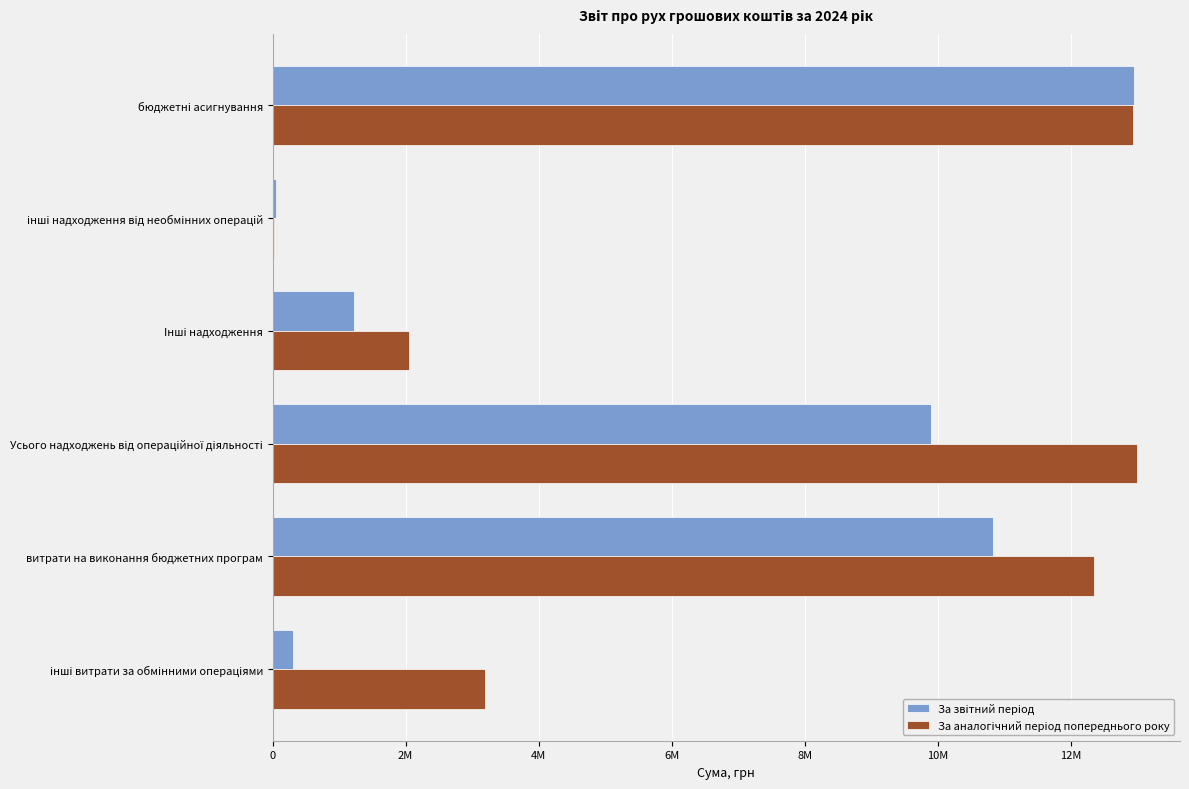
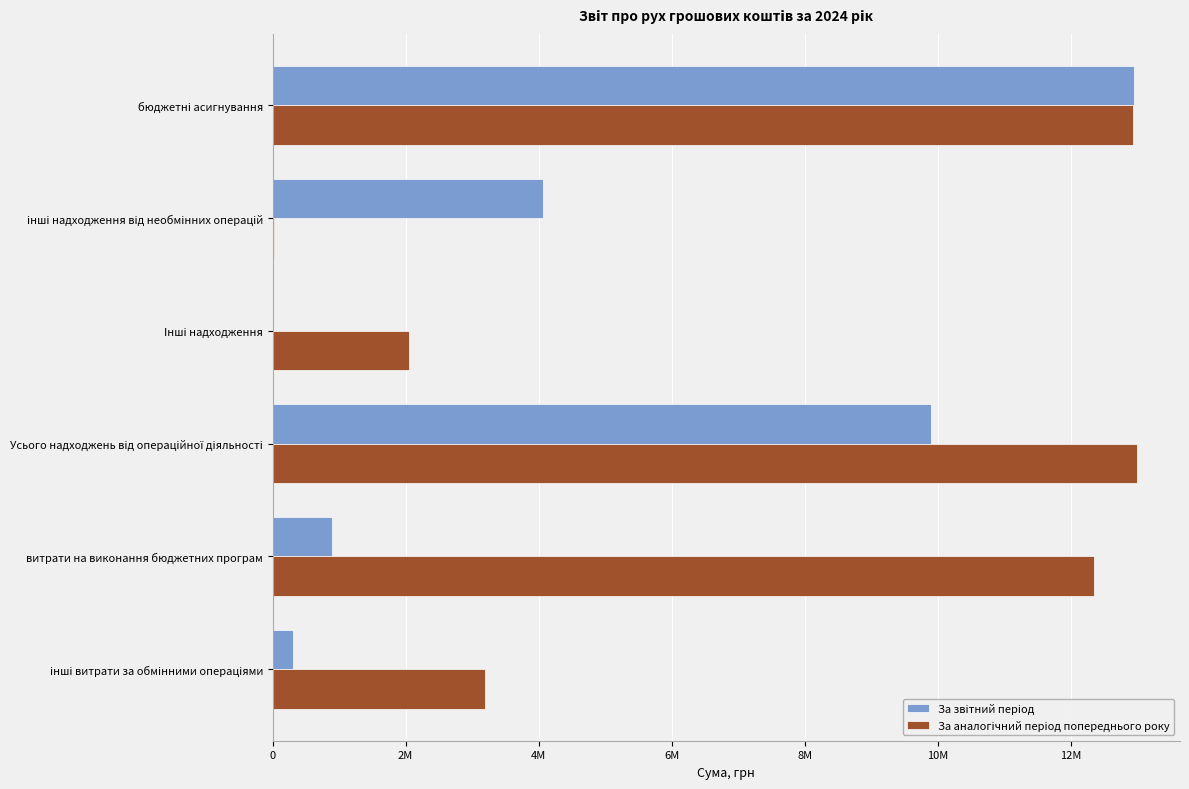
  {
    "За звітний період": {
      "бюджетні асигнування": 12900000,
-     "інші надходження від необмінних операцій": 100000,
-     "Інші надходження": 1200000,
+     "інші надходження від необмінних операцій": 4100000,
+     "Інші надходження": 0,
      "Усього надходжень від операційної діяльності": 9900000,
-     "витрати на виконання бюджетних програм": 10800000,
+     "витрати на виконання бюджетних програм": 900000,
      "інші витрати за обмінними операціями": 300000
    },
    "За аналогічний період попереднього року": {
      "бюджетні асигнування": 12900000,
      "Інші надходження": 2000000,
      "Усього надходжень від операційної діяльності": 13000000,
      "витрати на виконання бюджетних програм": 12300000,
      "інші витрати за обмінними операціями": 3200000
    }
  }
